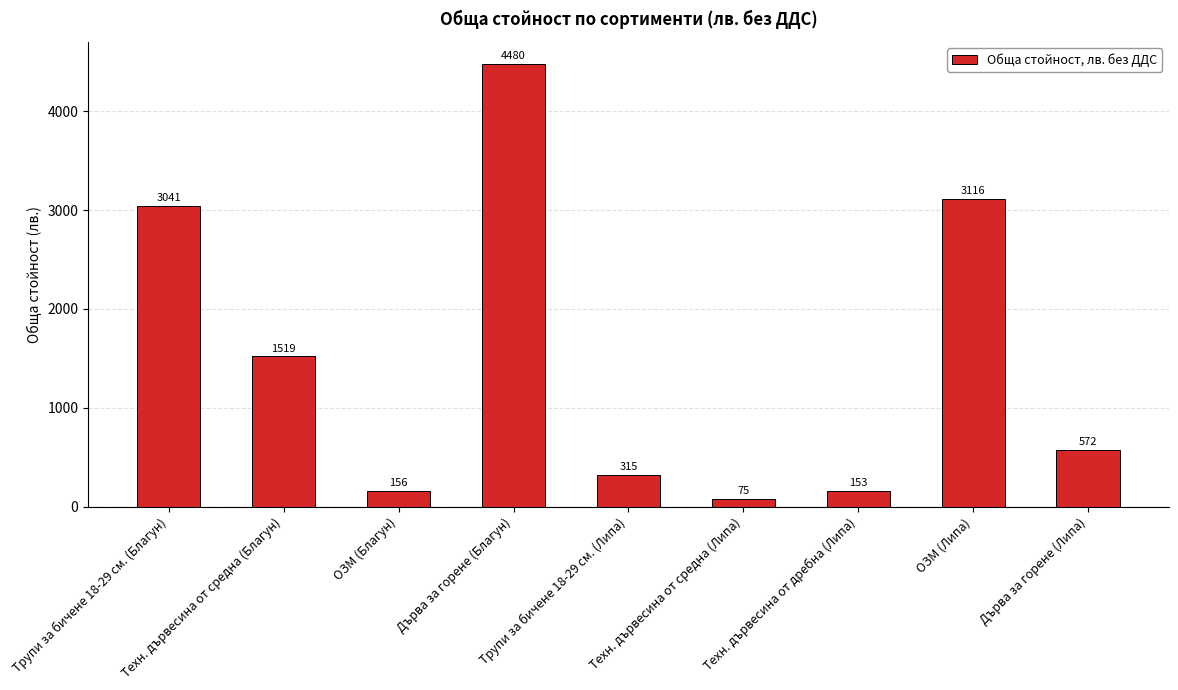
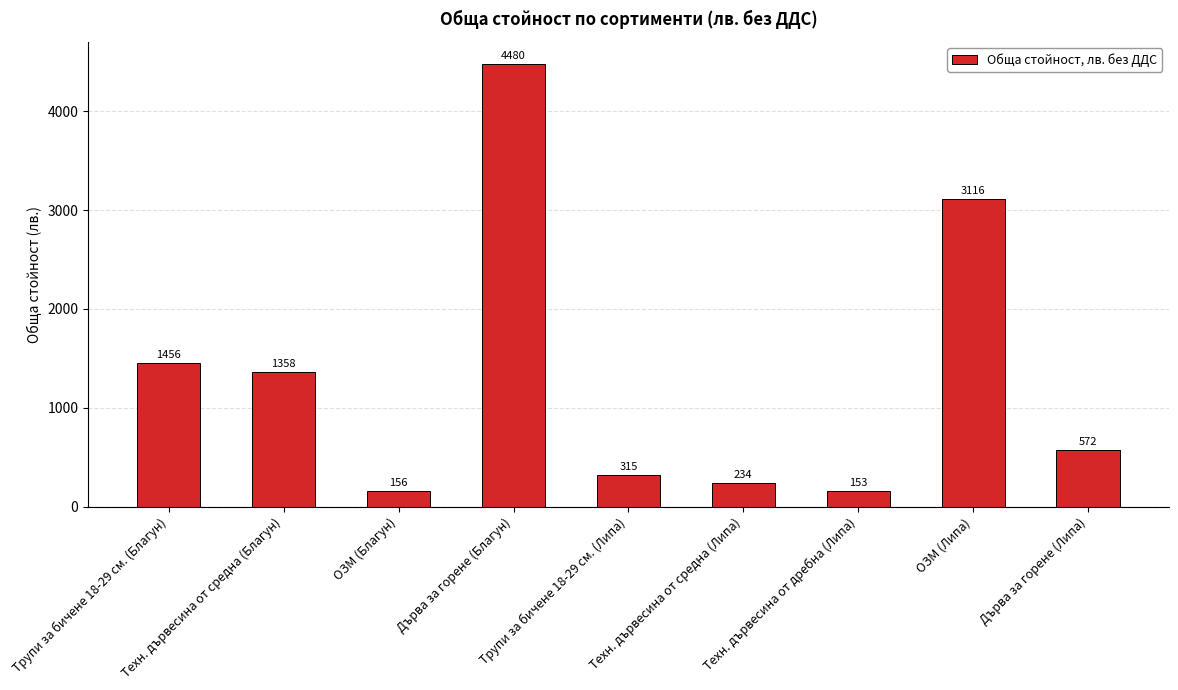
  {
-   "Трупи за бичене 18-29 см. (Благун)": 3041,
-   "Техн. дървесина от средна (Благун)": 1519,
+   "Трупи за бичене 18-29 см. (Благун)": 1456,
+   "Техн. дървесина от средна (Благун)": 1358,
    "ОЗМ (Благун)": 156,
    "Дърва за горене (Благун)": 4480,
    "Трупи за бичене 18-29 см. (Липа)": 315,
-   "Техн. дървесина от средна (Липа)": 75,
+   "Техн. дървесина от средна (Липа)": 234,
    "Техн. дървесина от дребна (Липа)": 153,
    "ОЗМ (Липа)": 3116,
    "Дърва за горене (Липа)": 572
  }
